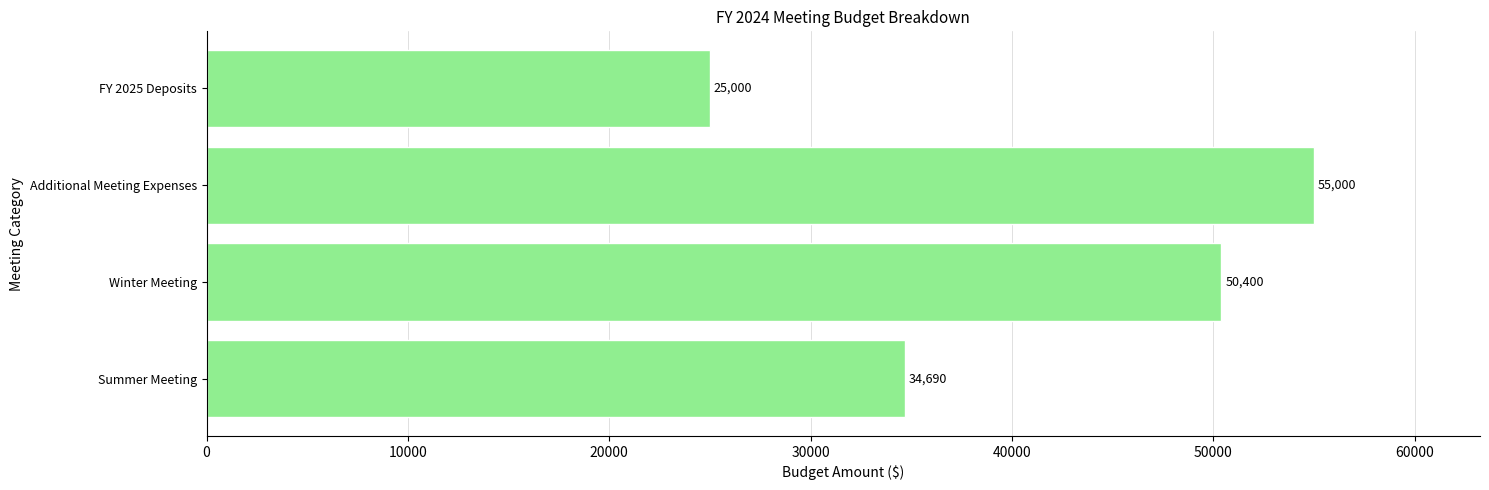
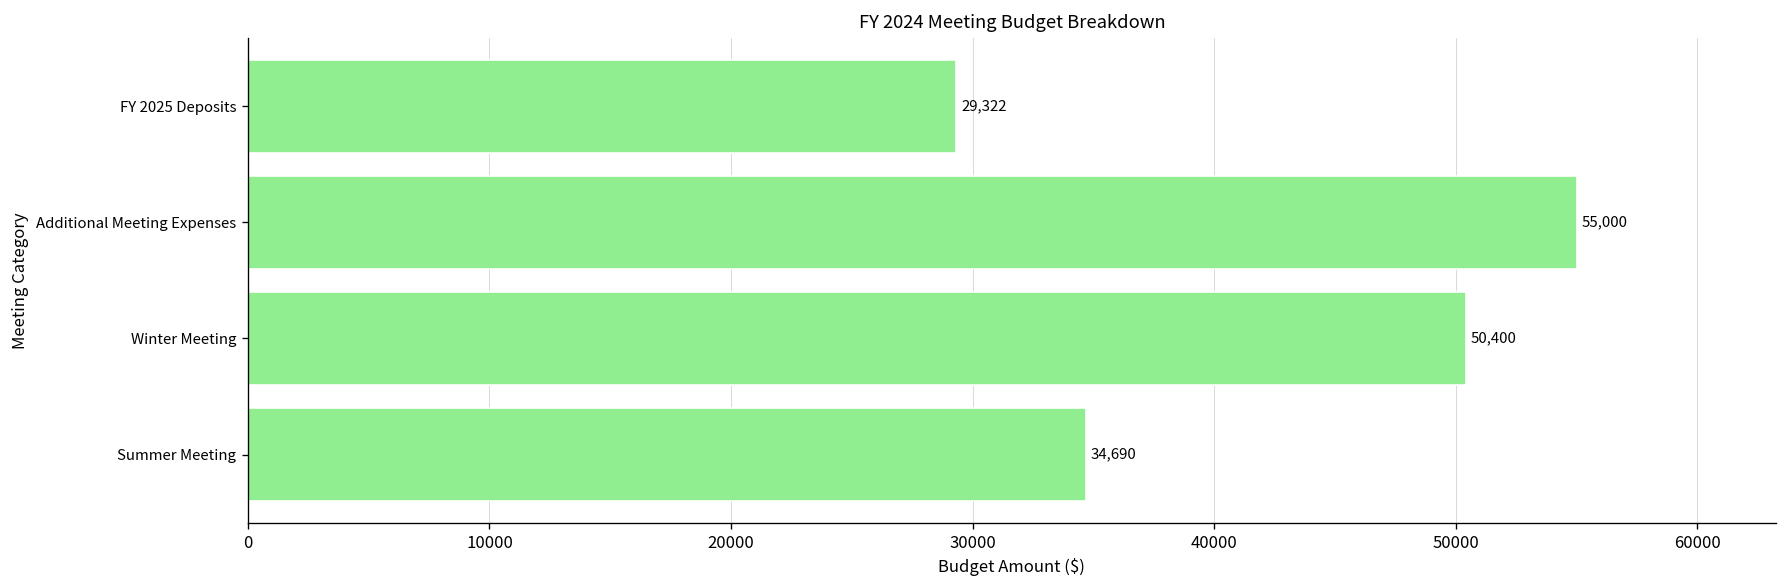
  {
-   "FY 2025 Deposits": "25,000",
+   "FY 2025 Deposits": "29,322",
    "Additional Meeting Expenses": "55,000",
    "Winter Meeting": "50,400",
    "Summer Meeting": "34,690"
  }
